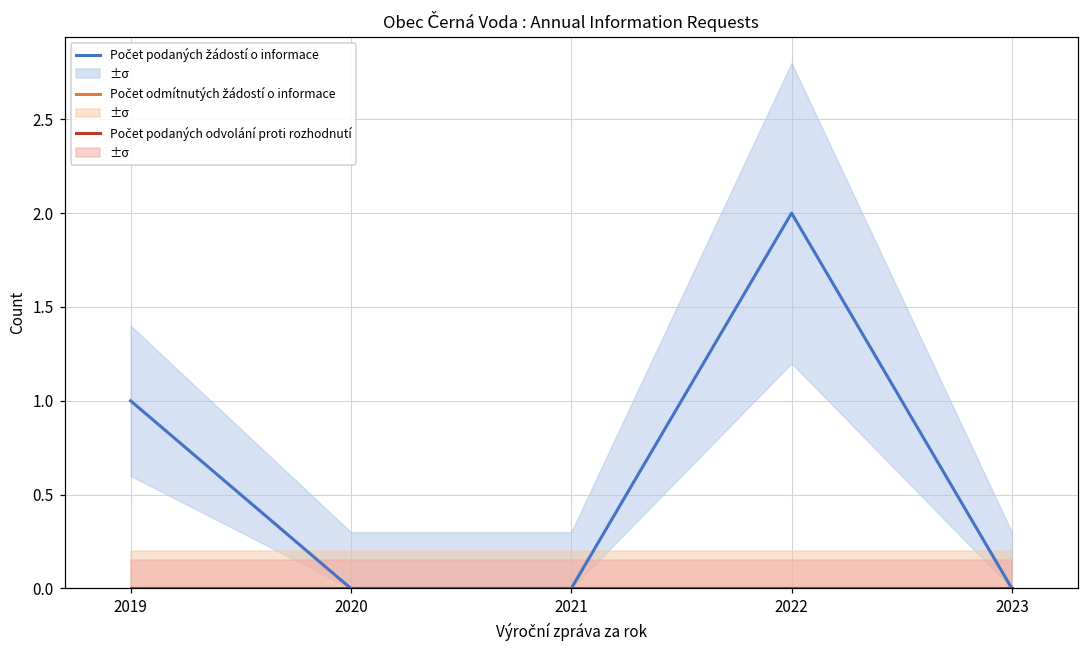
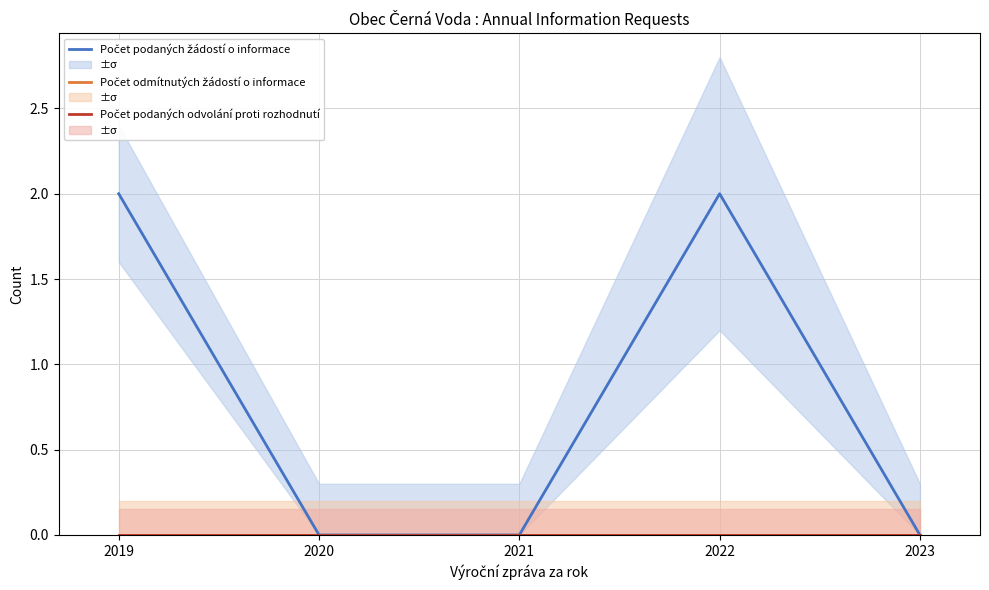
  {
    "Počet podaných žádostí o informace": {
-     "2019": 1,
+     "2019": 2,
      "2022": 2
    },
    "Počet podaných odvolání proti rozhodnutí": {
      "2019": 0,
      "2022": 0
    }
  }
